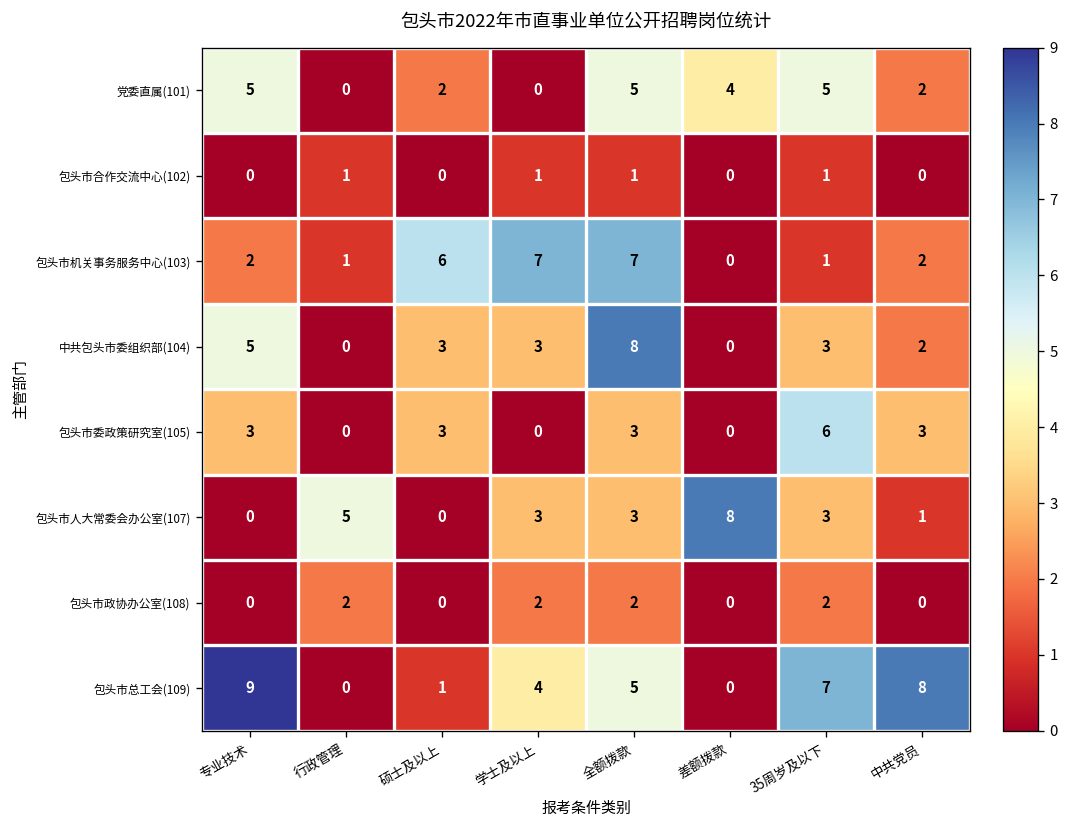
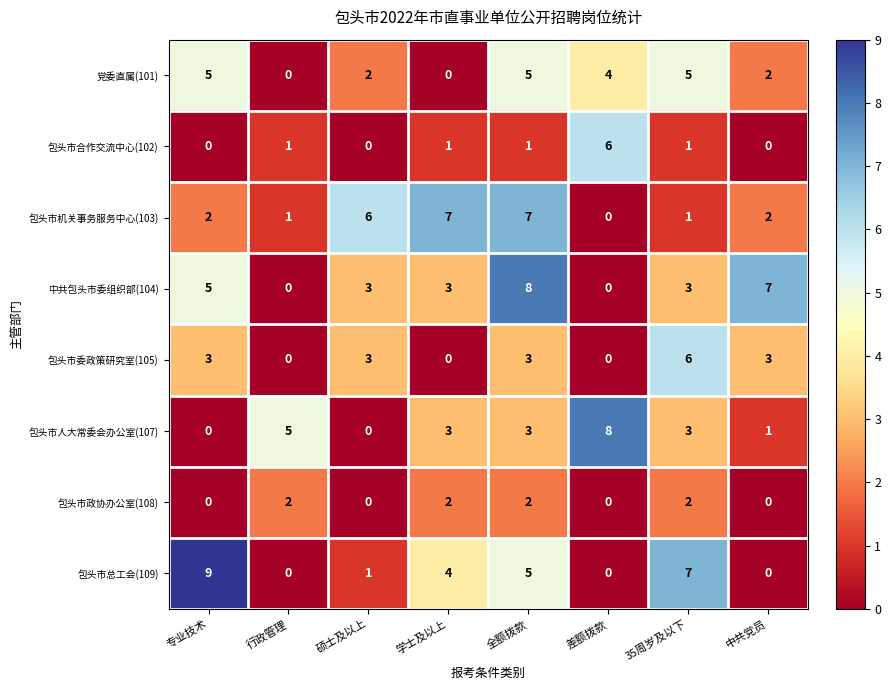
  {
    "党委直属(101)": {
      "专业技术": 5,
      "行政管理": 0,
      "硕士及以上": 2,
      "学士及以上": 0,
      "全额拨款": 5,
      "差额拨款": 4,
      "35周岁及以下": 5,
      "中共党员": 2
    },
    "包头市合作交流中心(102)": {
      "专业技术": 0,
      "行政管理": 1,
      "硕士及以上": 0,
      "学士及以上": 1,
      "全额拨款": 1,
-     "差额拨款": 0,
+     "差额拨款": 6,
      "35周岁及以下": 1,
      "中共党员": 0
    },
    "包头市机关事务服务中心(103)": {
      "专业技术": 2,
      "行政管理": 1,
      "硕士及以上": 6,
      "学士及以上": 7,
      "全额拨款": 7,
      "差额拨款": 0,
      "35周岁及以下": 1,
      "中共党员": 2
    },
    "中共包头市委组织部(104)": {
      "专业技术": 5,
      "行政管理": 0,
      "硕士及以上": 3,
      "学士及以上": 3,
      "全额拨款": 8,
      "差额拨款": 0,
      "35周岁及以下": 3,
-     "中共党员": 2
+     "中共党员": 7
    },
    "包头市委政策研究室(105)": {
      "专业技术": 3,
      "行政管理": 0,
      "硕士及以上": 3,
      "学士及以上": 0,
      "全额拨款": 3,
      "差额拨款": 0,
      "35周岁及以下": 6,
      "中共党员": 3
    },
    "包头市人大常委会办公室(107)": {
      "专业技术": 0,
      "行政管理": 5,
      "硕士及以上": 0,
      "学士及以上": 3,
      "全额拨款": 3,
      "差额拨款": 8,
      "35周岁及以下": 3,
      "中共党员": 1
    },
    "包头市政协办公室(108)": {
      "专业技术": 0,
      "行政管理": 2,
      "硕士及以上": 0,
      "学士及以上": 2,
      "全额拨款": 2,
      "差额拨款": 0,
      "35周岁及以下": 2,
      "中共党员": 0
    },
    "包头市总工会(109)": {
      "专业技术": 9,
      "行政管理": 0,
      "硕士及以上": 1,
      "学士及以上": 4,
      "全额拨款": 5,
      "差额拨款": 0,
      "35周岁及以下": 7,
-     "中共党员": 8
+     "中共党员": 0
    }
  }
